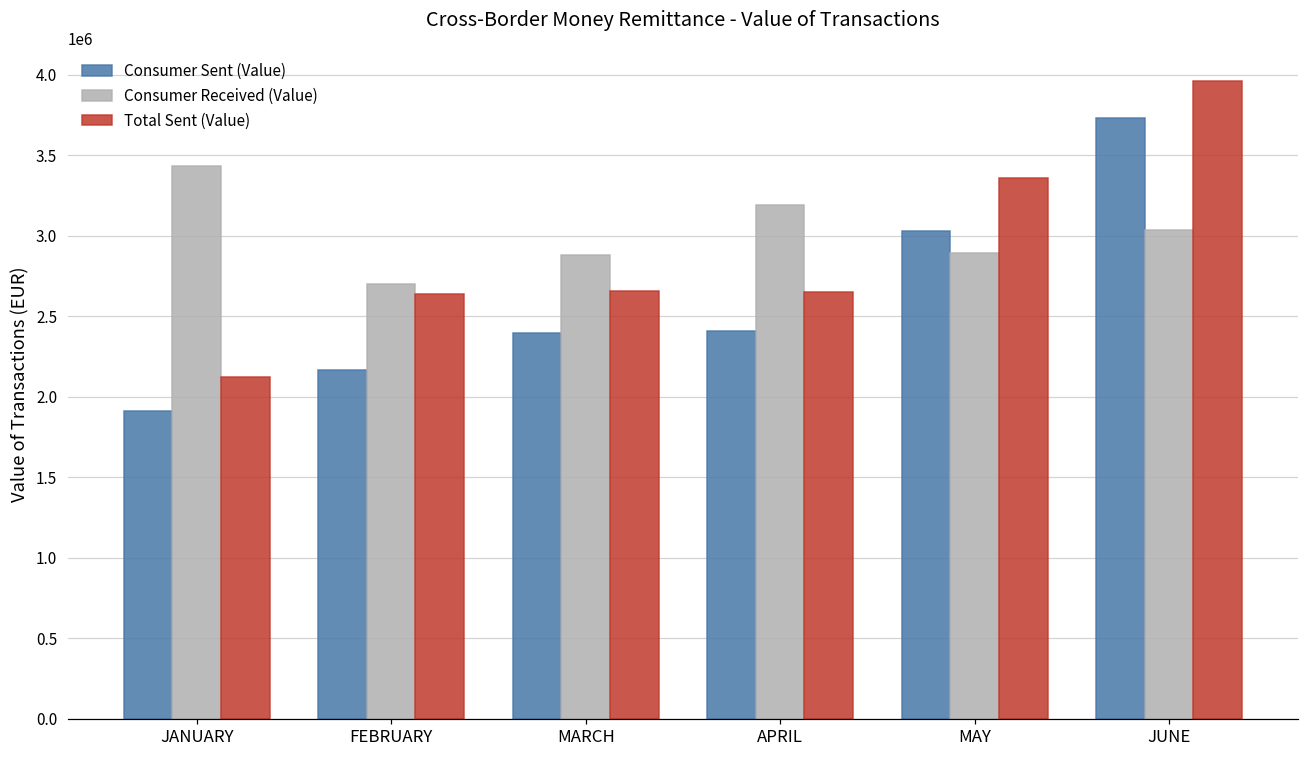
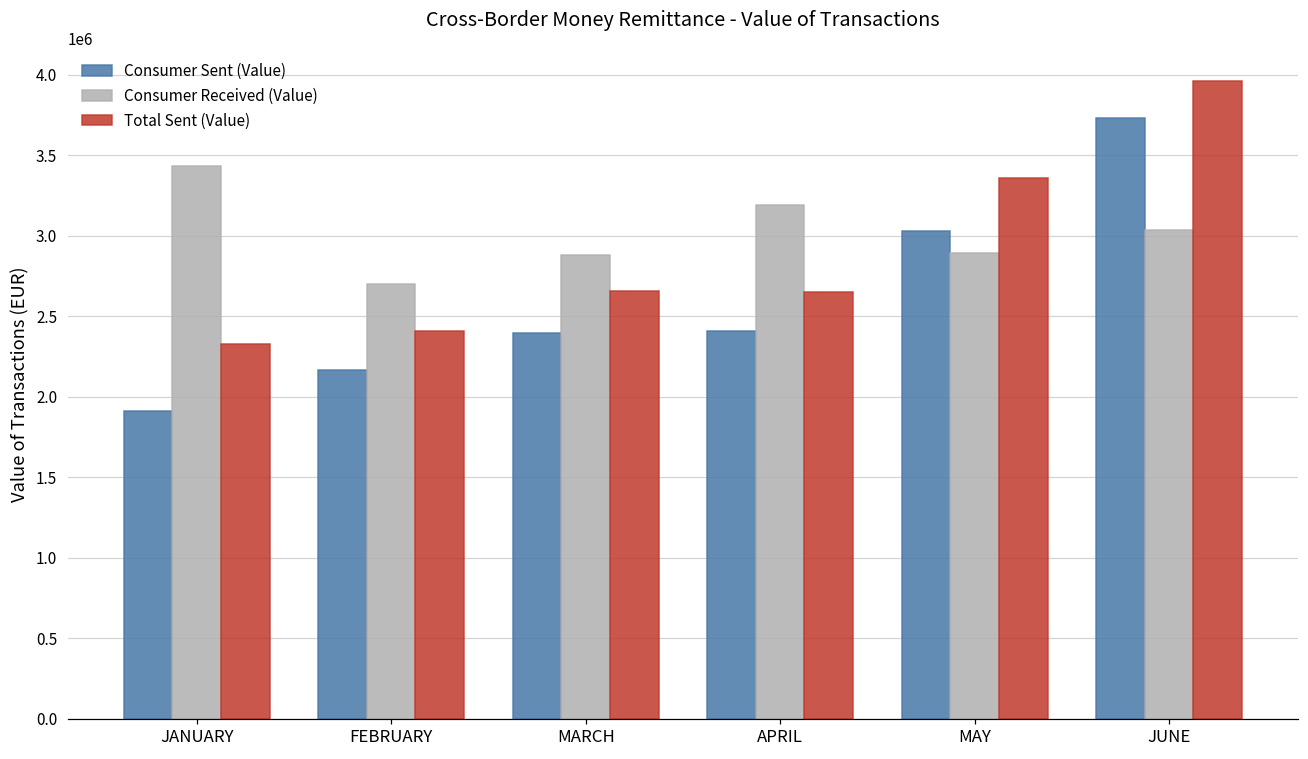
  {
    "Consumer Sent (Value)": {
      "JANUARY": 1910000,
      "FEBRUARY": 2160000,
      "MARCH": 2400000,
      "APRIL": 2400000,
      "MAY": 3030000,
      "JUNE": 3730000
    },
    "Consumer Received (Value)": {
      "JANUARY": 3430000,
      "FEBRUARY": 2700000,
      "MARCH": 2880000,
      "APRIL": 3190000,
      "MAY": 2890000,
      "JUNE": 3030000
    },
    "Total Sent (Value)": {
-     "JANUARY": 2120000,
-     "FEBRUARY": 2640000,
+     "JANUARY": 2330000,
+     "FEBRUARY": 2410000,
      "MARCH": 2660000,
      "APRIL": 2650000,
      "MAY": 3350000,
      "JUNE": 3960000
    }
  }
